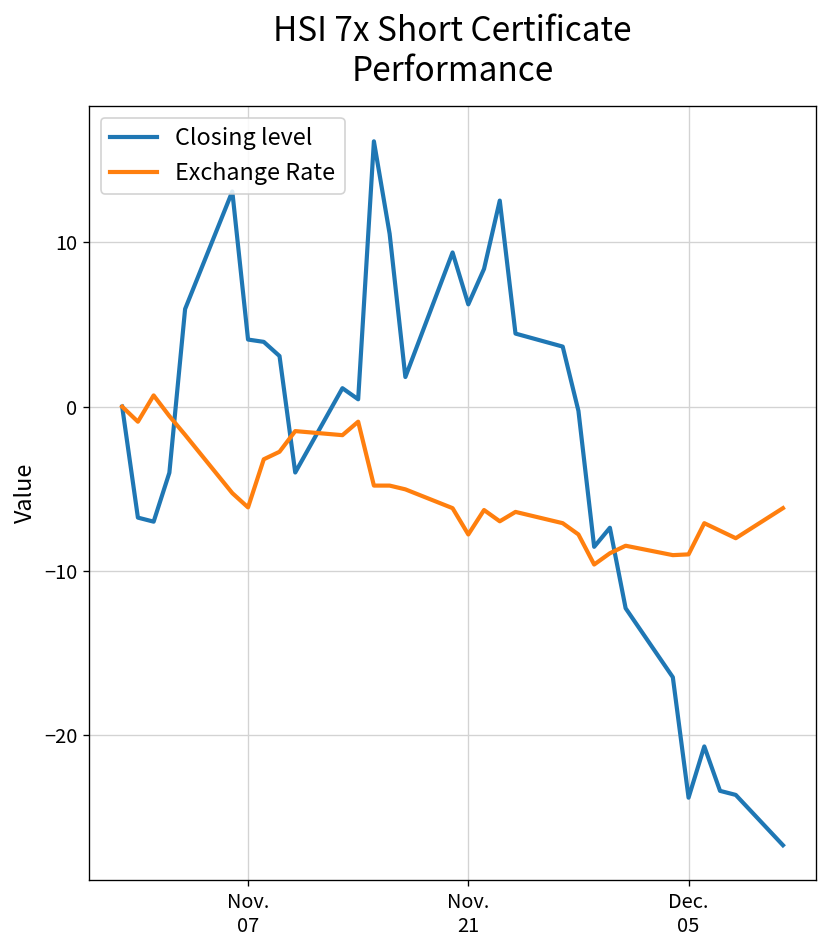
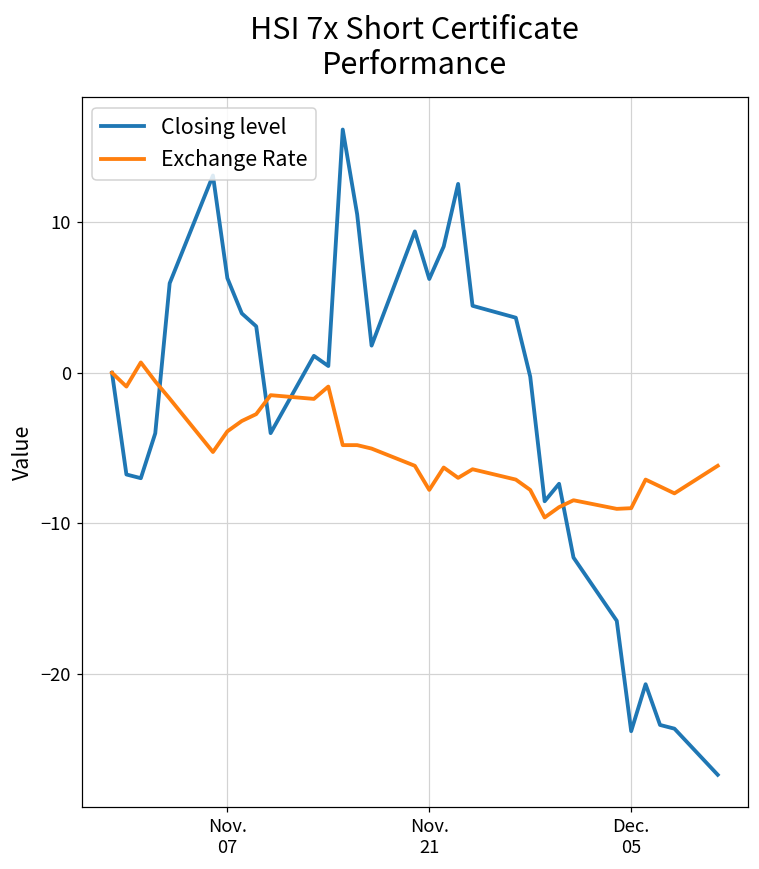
  {
    "Closing level": {
-     "Nov. 07": 4.1,
+     "Nov. 07": 6.3,
      "Nov. 21": 6.2,
      "Dec. 05": -23.8
    },
    "Exchange Rate": {
-     "Nov. 07": -6.1,
+     "Nov. 07": -3.9,
      "Nov. 21": -7.8,
      "Dec. 05": -9.0
    }
  }
